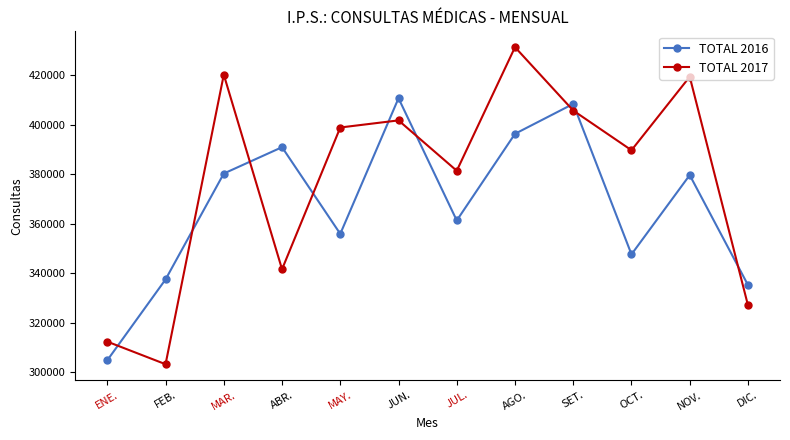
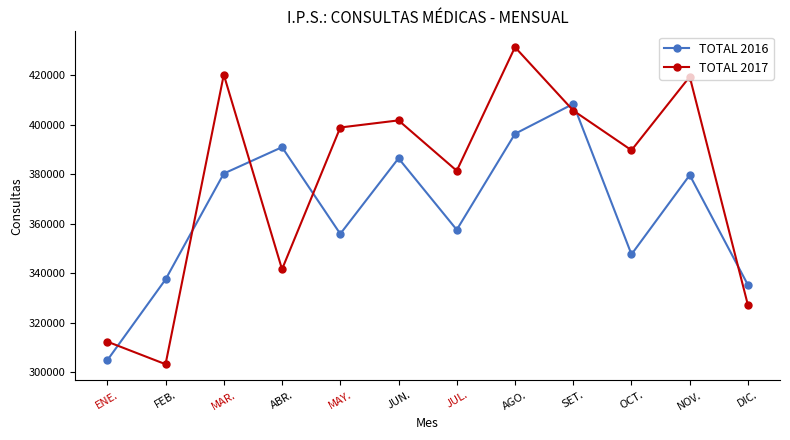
  {
    "TOTAL 2016": {
      "ENE.": 305000,
      "FEB.": 338000,
      "MAR.": 380000,
      "ABR.": 391000,
      "MAY.": 356000,
-     "JUN.": 411000,
-     "JUL.": 361000,
+     "JUN.": 386000,
+     "JUL.": 358000,
      "AGO.": 396000,
      "SET.": 408000,
      "OCT.": 348000,
      "NOV.": 380000,
      "DIC.": 335000
    },
    "TOTAL 2017": {
      "ENE.": 312000,
      "FEB.": 303000,
      "MAR.": 420000,
      "ABR.": 342000,
      "MAY.": 399000,
      "JUN.": 402000,
      "JUL.": 381000,
      "AGO.": 431000,
      "SET.": 406000,
      "OCT.": 390000,
      "DIC.": 327000
    }
  }
